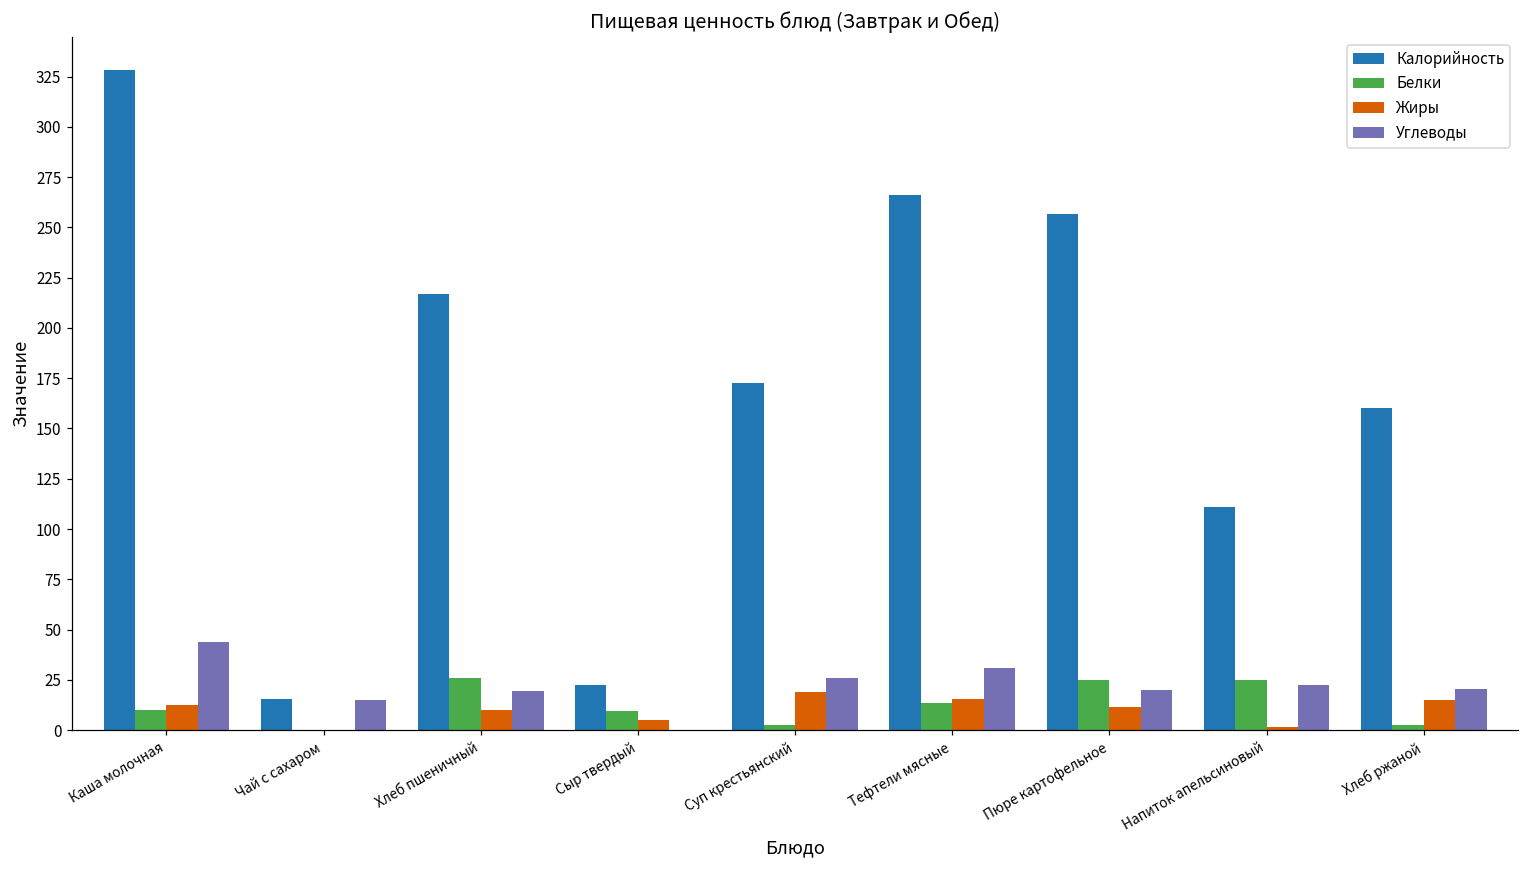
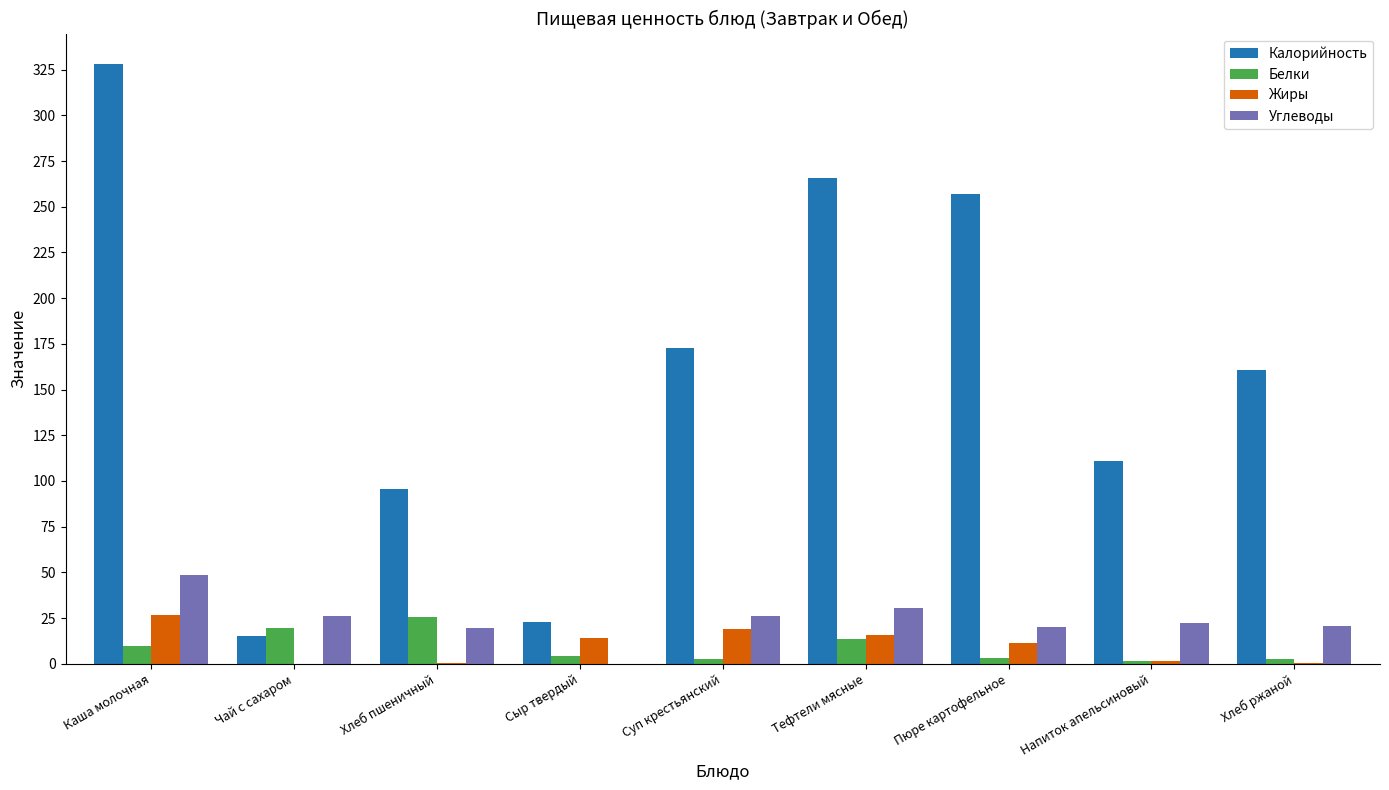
  {
    "Калорийность": {
      "Каша молочная": 328,
      "Чай с сахаром": 15,
-     "Хлеб пшеничный": 217,
+     "Хлеб пшеничный": 96,
      "Сыр твердый": 23,
      "Суп крестьянский": 173,
      "Тефтели мясные": 266,
      "Пюре картофельное": 257,
      "Напиток апельсиновый": 111,
      "Хлеб ржаной": 160
    },
    "Белки": {
      "Каша молочная": 10,
-     "Чай с сахаром": 0,
+     "Чай с сахаром": 20,
      "Хлеб пшеничный": 26,
-     "Сыр твердый": 10,
+     "Сыр твердый": 4,
      "Суп крестьянский": 2,
      "Тефтели мясные": 13,
-     "Пюре картофельное": 25,
-     "Напиток апельсиновый": 25,
+     "Пюре картофельное": 3,
+     "Напиток апельсиновый": 2,
      "Хлеб ржаной": 3
    },
    "Жиры": {
-     "Каша молочная": 13,
-     "Хлеб пшеничный": 10,
-     "Сыр твердый": 5,
+     "Каша молочная": 27,
+     "Хлеб пшеничный": 0,
+     "Сыр твердый": 14,
      "Суп крестьянский": 19,
      "Тефтели мясные": 16,
      "Пюре картофельное": 12,
      "Напиток апельсиновый": 2,
-     "Хлеб ржаной": 15
+     "Хлеб ржаной": 0
    },
    "Углеводы": {
-     "Каша молочная": 44,
-     "Чай с сахаром": 15,
+     "Каша молочная": 49,
+     "Чай с сахаром": 26,
      "Хлеб пшеничный": 20,
      "Сыр твердый": 0,
      "Суп крестьянский": 26,
      "Тефтели мясные": 31,
      "Пюре картофельное": 20,
      "Напиток апельсиновый": 22,
      "Хлеб ржаной": 21
    }
  }
